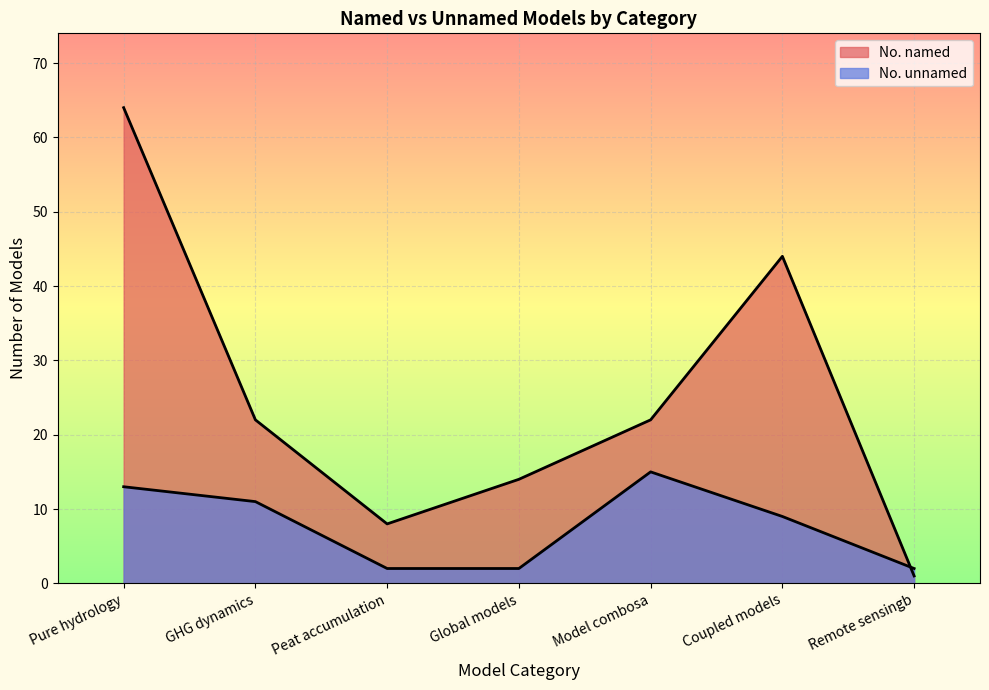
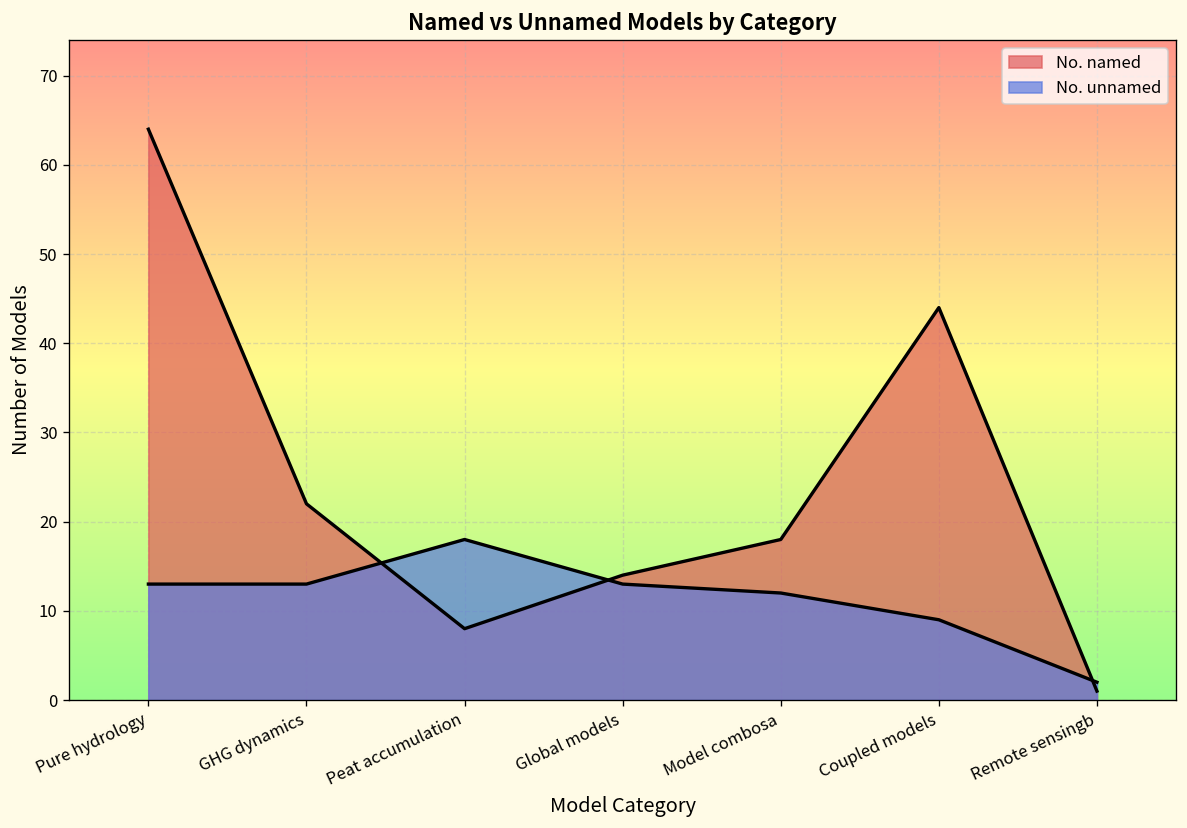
  {
    "No. named": {
      "Pure hydrology": 64,
      "GHG dynamics": 22,
      "Peat accumulation": 8,
      "Global models": 14,
-     "Model combosa": 22,
+     "Model combosa": 18,
      "Coupled models": 44,
      "Remote sensingb": 1
    },
    "No. unnamed": {
      "Pure hydrology": 13,
-     "GHG dynamics": 11,
-     "Peat accumulation": 2,
-     "Global models": 2,
-     "Model combosa": 15,
+     "GHG dynamics": 13,
+     "Peat accumulation": 18,
+     "Global models": 13,
+     "Model combosa": 12,
      "Coupled models": 9,
      "Remote sensingb": 2
    }
  }
